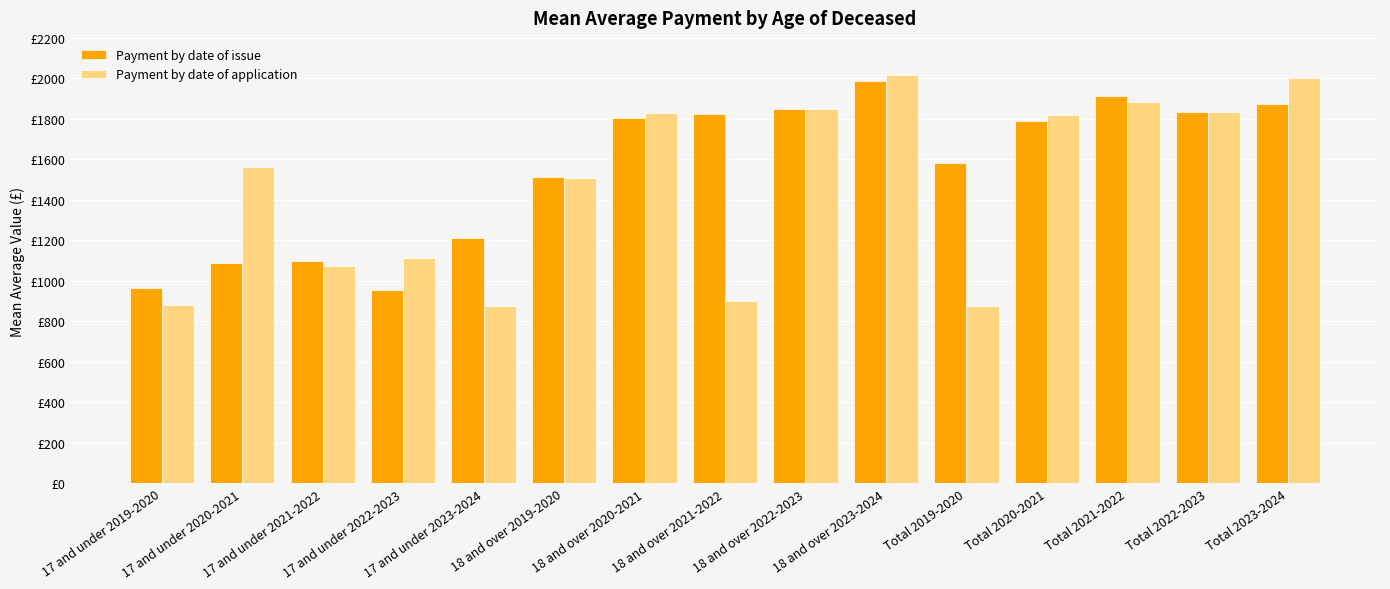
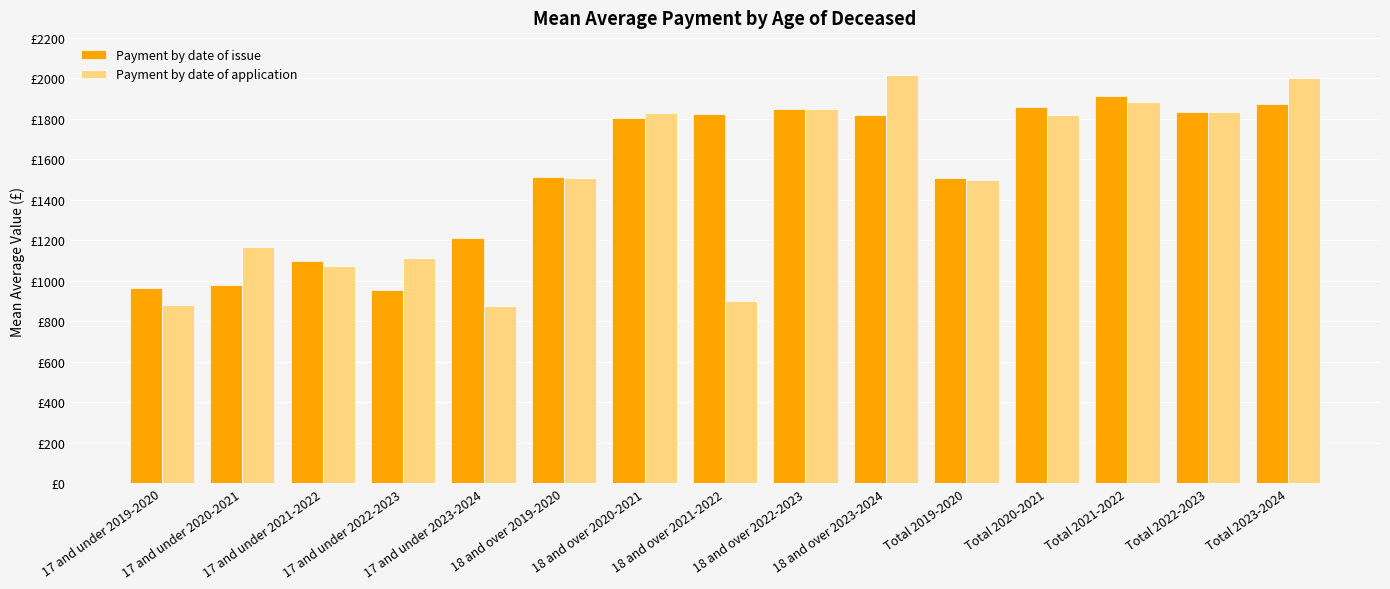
  {
    "Payment by date of issue": {
      "17 and under 2019-2020": "£960",
-     "17 and under 2020-2021": "£1090",
+     "17 and under 2020-2021": "£980",
      "17 and under 2021-2022": "£1100",
      "17 and under 2022-2023": "£960",
      "17 and under 2023-2024": "£1210",
      "18 and over 2019-2020": "£1510",
      "18 and over 2020-2021": "£1800",
      "18 and over 2021-2022": "£1820",
      "18 and over 2022-2023": "£1850",
-     "18 and over 2023-2024": "£1990",
-     "Total 2019-2020": "£1580",
-     "Total 2020-2021": "£1790",
+     "18 and over 2023-2024": "£1820",
+     "Total 2019-2020": "£1510",
+     "Total 2020-2021": "£1860",
      "Total 2021-2022": "£1910",
      "Total 2022-2023": "£1830",
      "Total 2023-2024": "£1880"
    },
    "Payment by date of application": {
      "17 and under 2019-2020": "£880",
-     "17 and under 2020-2021": "£1560",
+     "17 and under 2020-2021": "£1170",
      "17 and under 2021-2022": "£1070",
      "17 and under 2022-2023": "£1110",
      "17 and under 2023-2024": "£880",
      "18 and over 2019-2020": "£1510",
      "18 and over 2020-2021": "£1830",
      "18 and over 2021-2022": "£900",
      "18 and over 2022-2023": "£1850",
      "18 and over 2023-2024": "£2020",
-     "Total 2019-2020": "£880",
+     "Total 2019-2020": "£1500",
      "Total 2020-2021": "£1820",
      "Total 2021-2022": "£1880",
      "Total 2022-2023": "£1840",
      "Total 2023-2024": "£2000"
    }
  }
